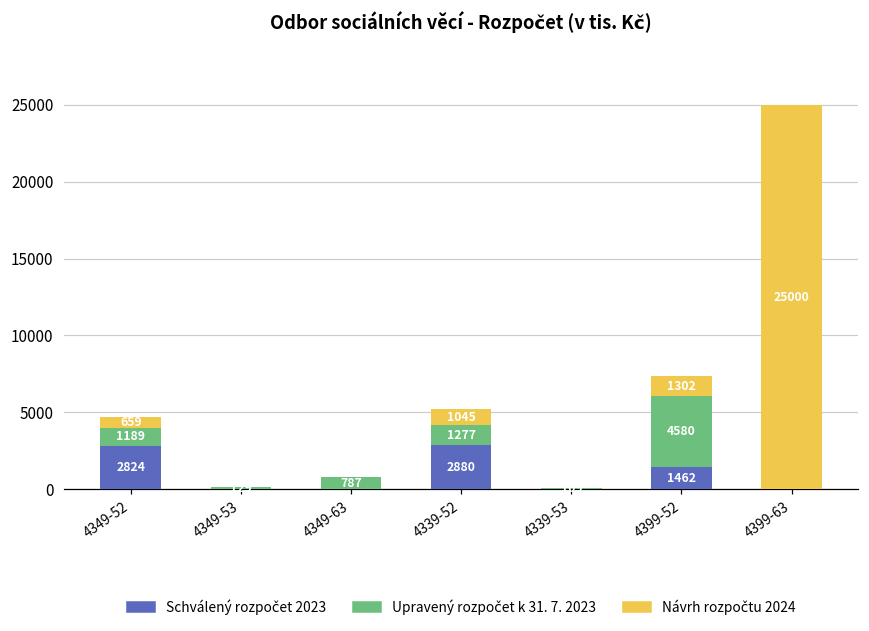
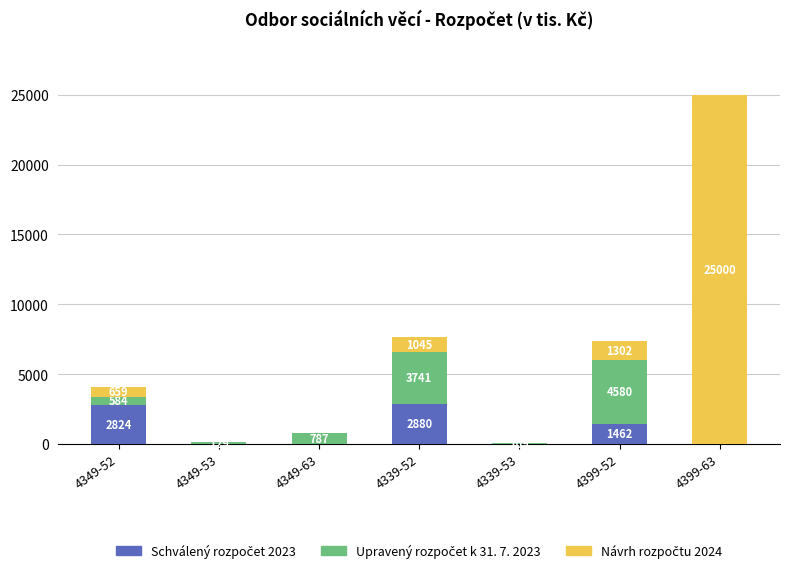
  {
    "Schválený rozpočet 2023": {
      "4349-52": 2824,
      "4339-52": 2880,
      "4399-52": 1462
    },
    "Upravený rozpočet k 31. 7. 2023": {
-     "4349-52": 1189,
+     "4349-52": 584,
      "4349-63": 787,
-     "4339-52": 1277,
+     "4339-52": 3741,
      "4399-52": 4580
    },
    "Návrh rozpočtu 2024": {
      "4349-52": 659,
      "4339-52": 1045,
      "4399-52": 1302,
      "4399-63": 25000
    }
  }
